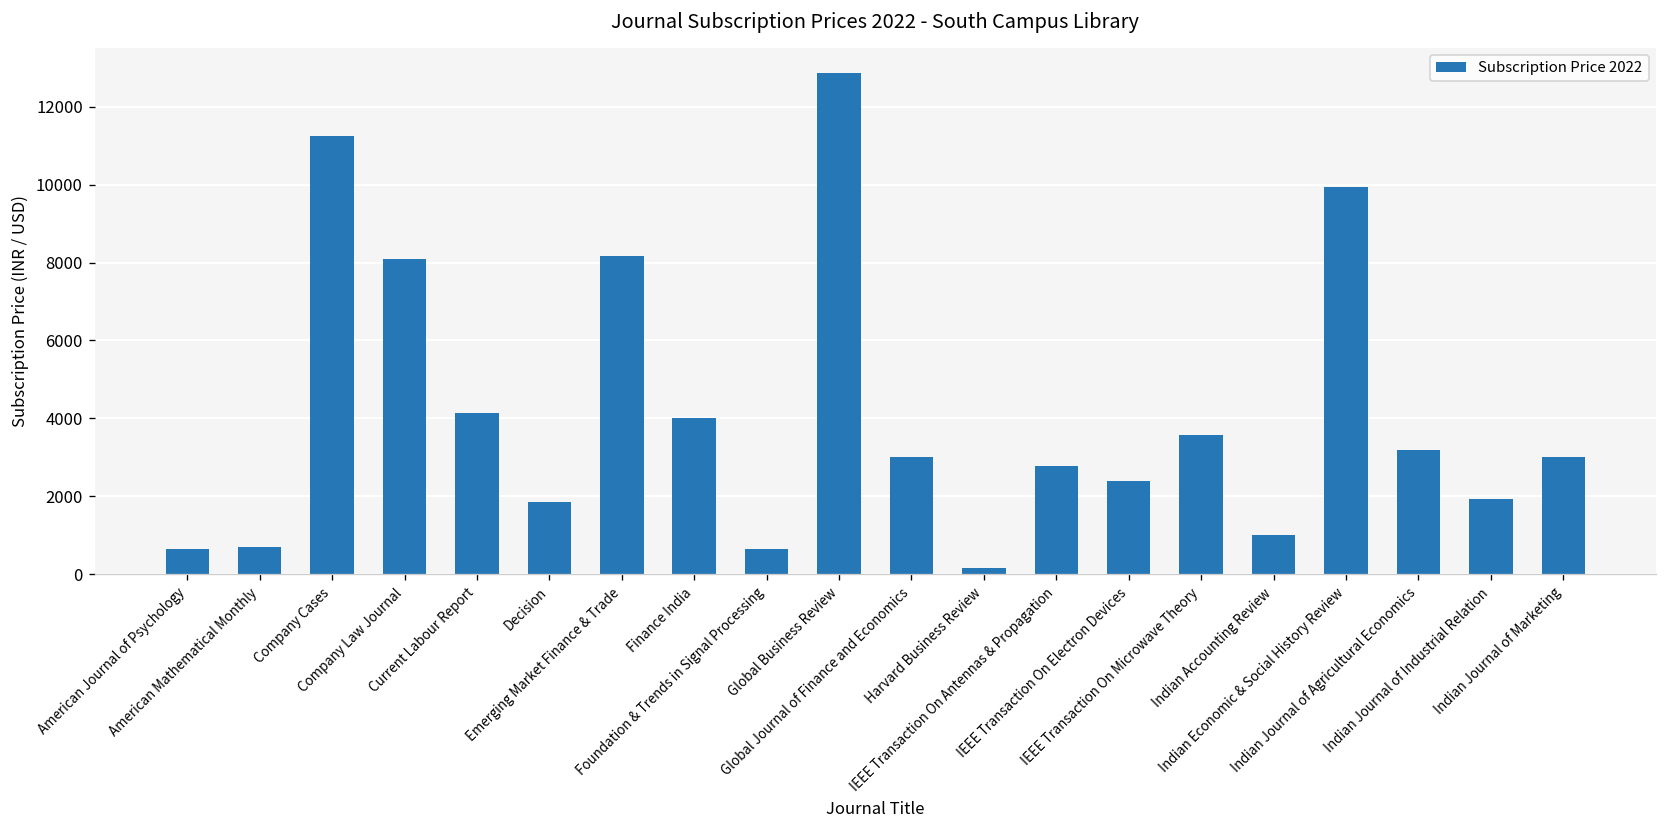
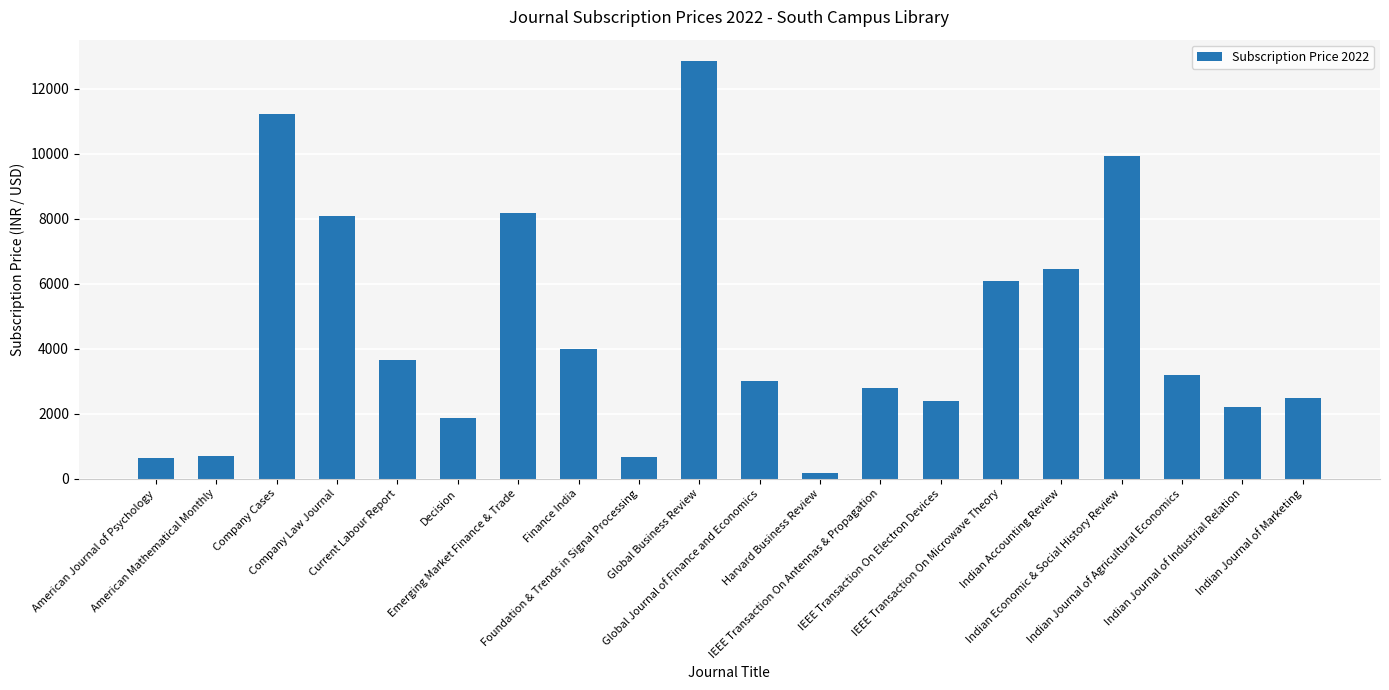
  {
    "American Journal of Psychology": 600,
    "American Mathematical Monthly": 700,
    "Company Cases": 11200,
    "Company Law Journal": 8100,
-   "Current Labour Report": 4200,
+   "Current Labour Report": 3700,
    "Decision": 1900,
    "Emerging Market Finance & Trade": 8200,
    "Finance India": 4000,
    "Foundation & Trends in Signal Processing": 700,
    "Global Business Review": 12900,
    "Global Journal of Finance and Economics": 3000,
    "Harvard Business Review": 200,
    "IEEE Transaction On Antennas & Propagation": 2800,
    "IEEE Transaction On Electron Devices": 2400,
-   "IEEE Transaction On Microwave Theory": 3600,
-   "Indian Accounting Review": 1000,
+   "IEEE Transaction On Microwave Theory": 6100,
+   "Indian Accounting Review": 6500,
    "Indian Economic & Social History Review": 9900,
    "Indian Journal of Agricultural Economics": 3200,
-   "Indian Journal of Industrial Relation": 1900,
-   "Indian Journal of Marketing": 3000
+   "Indian Journal of Industrial Relation": 2200,
+   "Indian Journal of Marketing": 2500
  }
